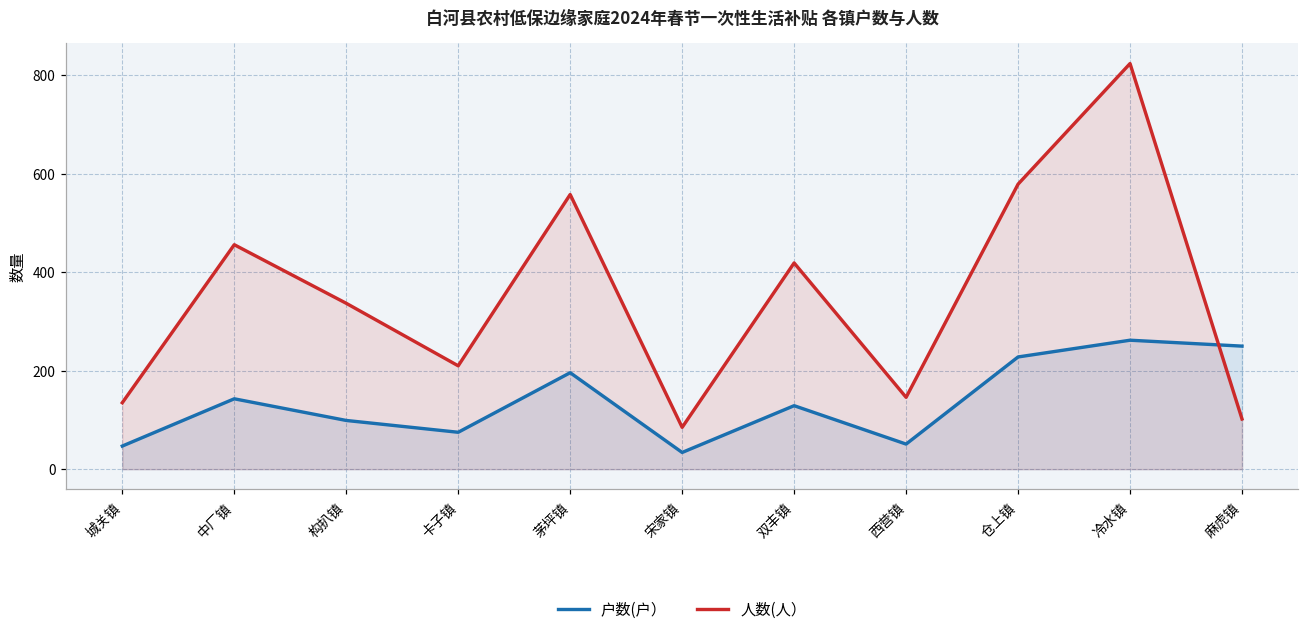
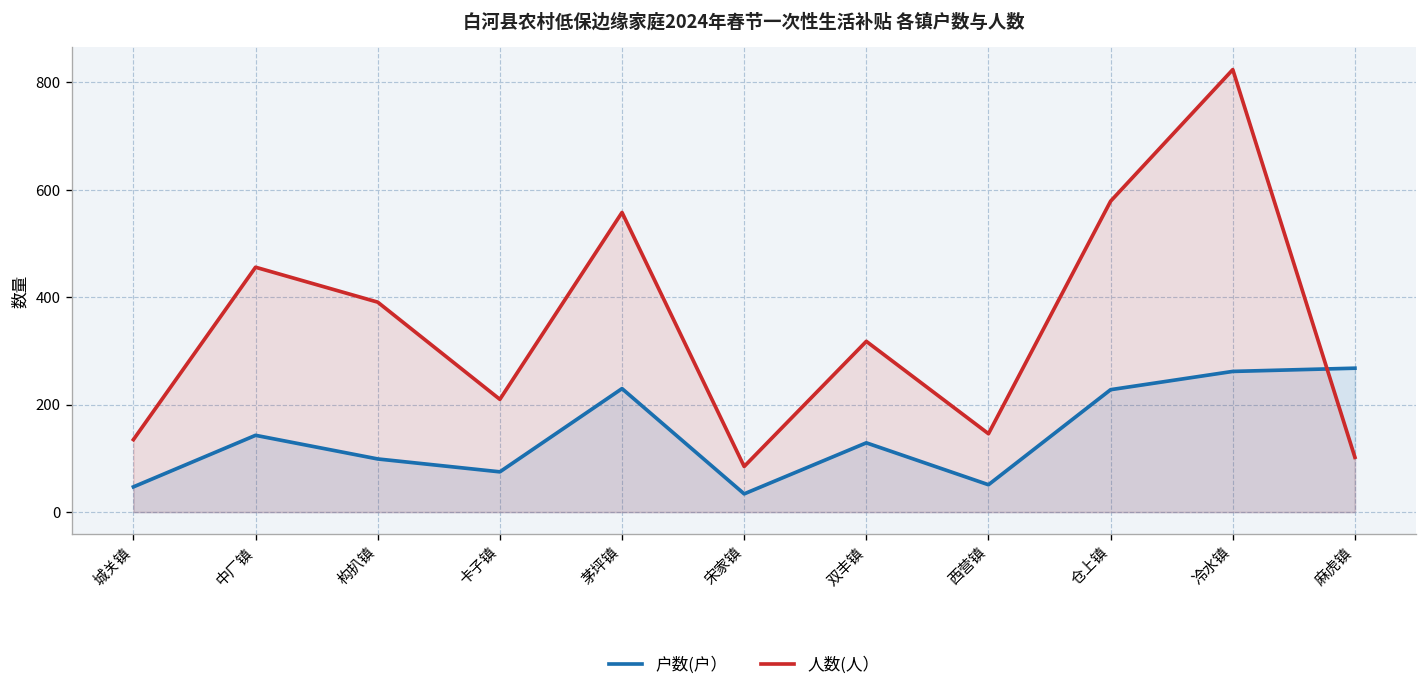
  {
    "户数(户）": {
      "城关镇": 50,
      "中厂镇": 140,
      "构扒镇": 100,
      "卡子镇": 80,
-     "茅坪镇": 200,
+     "茅坪镇": 230,
      "宋家镇": 30,
      "双丰镇": 130,
      "西营镇": 50,
      "仓上镇": 230,
      "冷水镇": 260,
-     "麻虎镇": 250
+     "麻虎镇": 270
    },
    "人数(人）": {
      "城关镇": 140,
      "中厂镇": 460,
-     "构扒镇": 340,
+     "构扒镇": 390,
      "卡子镇": 210,
      "茅坪镇": 560,
      "宋家镇": 90,
-     "双丰镇": 420,
+     "双丰镇": 320,
      "西营镇": 150,
      "仓上镇": 580,
      "冷水镇": 820,
      "麻虎镇": 100
    }
  }
